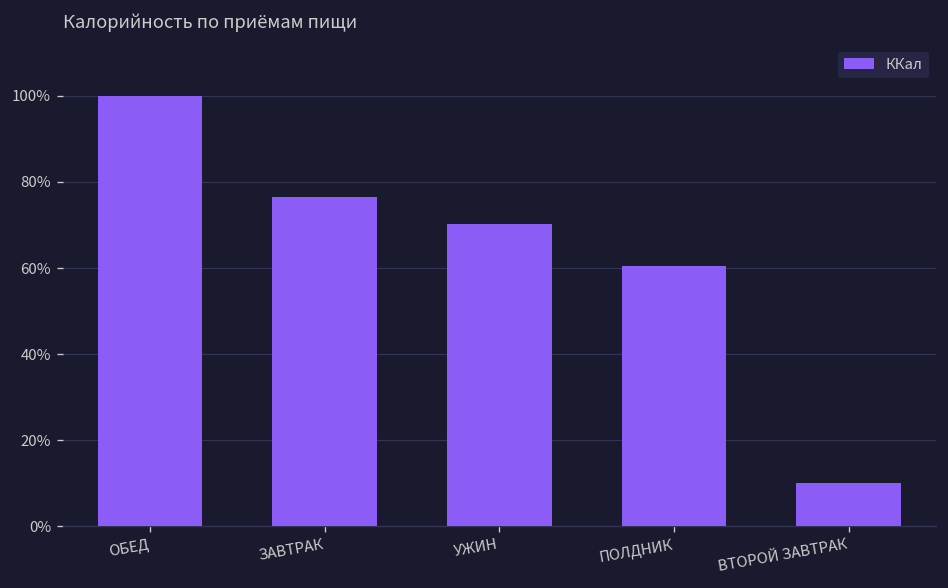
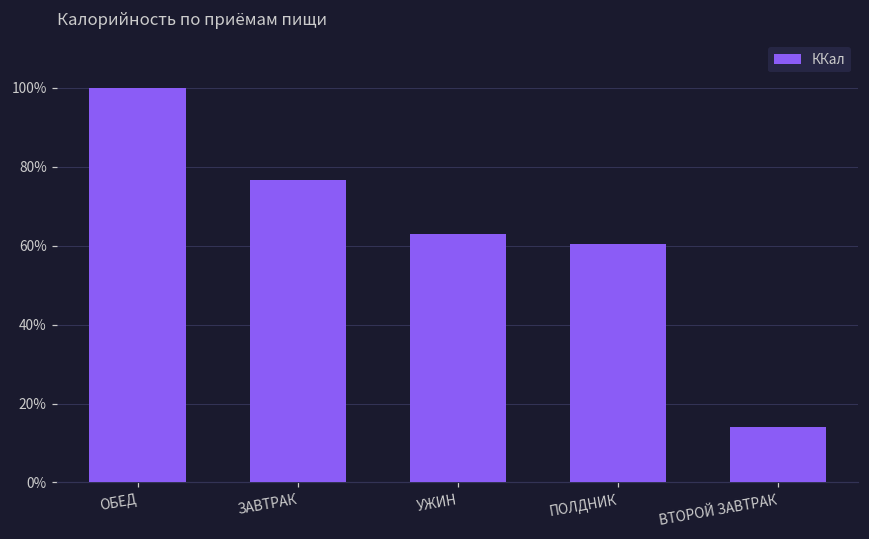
  {
    "ОБЕД": "100%",
    "ЗАВТРАК": "77%",
-   "УЖИН": "70%",
+   "УЖИН": "63%",
    "ПОЛДНИК": "60%",
-   "ВТОРОЙ ЗАВТРАК": "10%"
+   "ВТОРОЙ ЗАВТРАК": "14%"
  }
